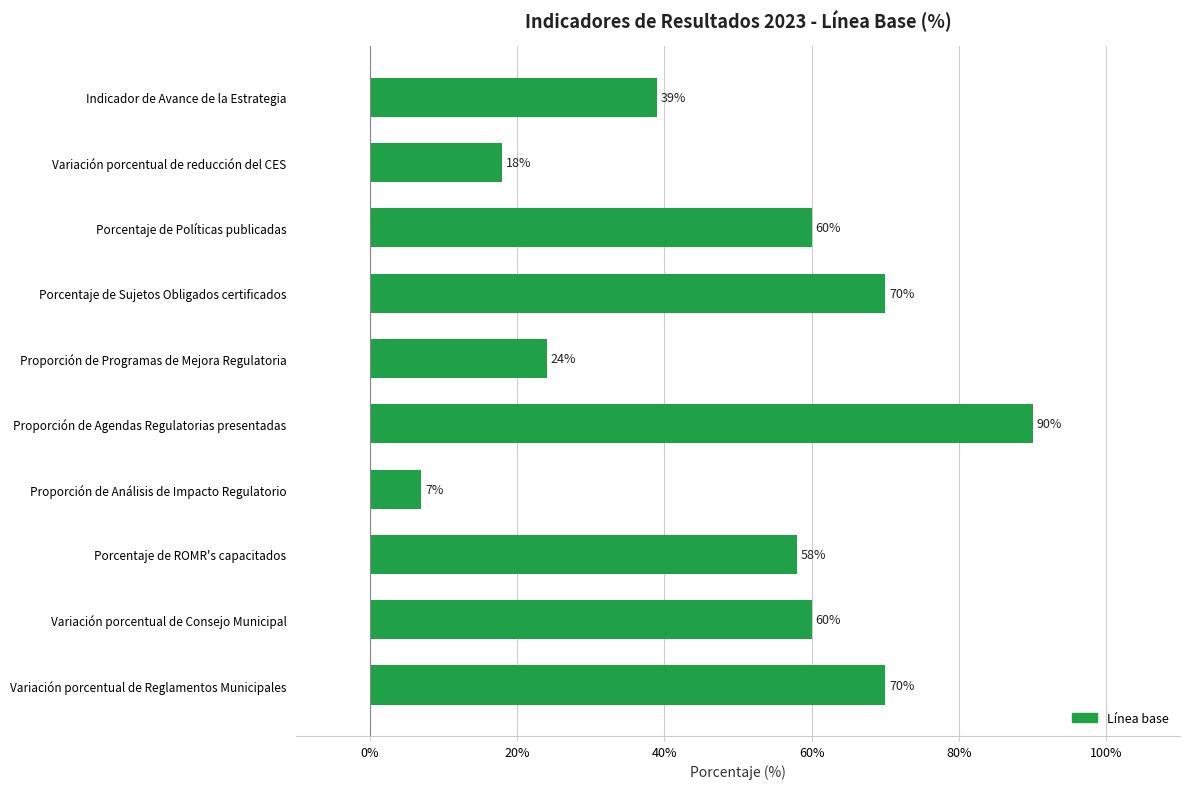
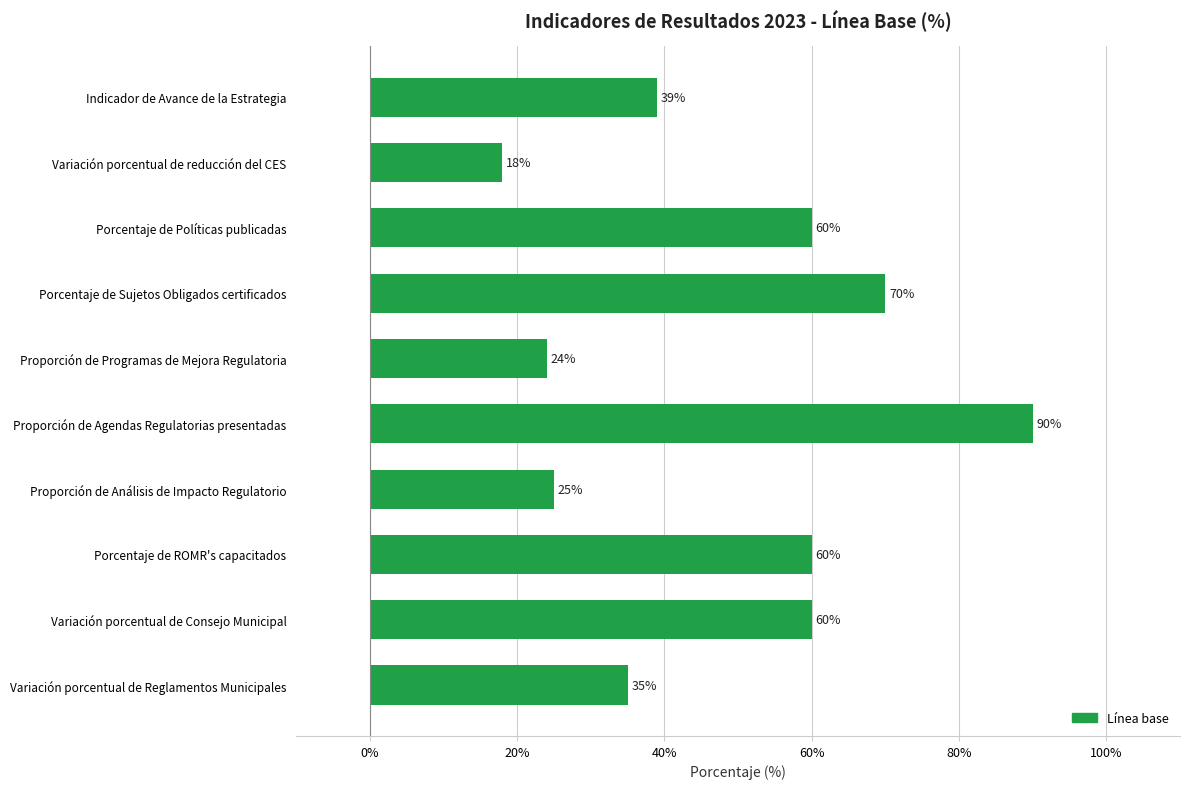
  {
    "Indicador de Avance de la Estrategia": "39%",
    "Variación porcentual de reducción del CES": "18%",
    "Porcentaje de Políticas publicadas": "60%",
    "Porcentaje de Sujetos Obligados certificados": "70%",
    "Proporción de Programas de Mejora Regulatoria": "24%",
    "Proporción de Agendas Regulatorias presentadas": "90%",
-   "Proporción de Análisis de Impacto Regulatorio": "7%",
-   "Porcentaje de ROMR's capacitados": "58%",
+   "Proporción de Análisis de Impacto Regulatorio": "25%",
+   "Porcentaje de ROMR's capacitados": "60%",
    "Variación porcentual de Consejo Municipal": "60%",
-   "Variación porcentual de Reglamentos Municipales": "70%"
+   "Variación porcentual de Reglamentos Municipales": "35%"
  }
